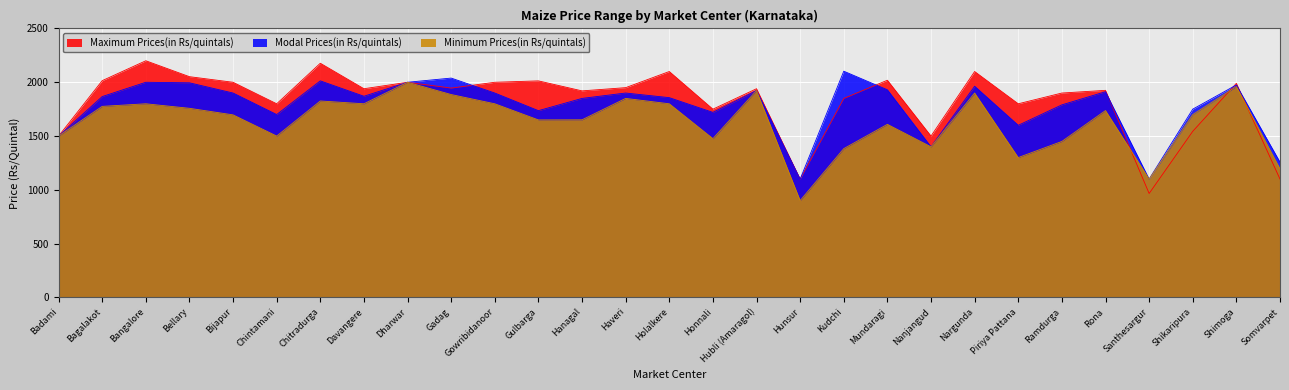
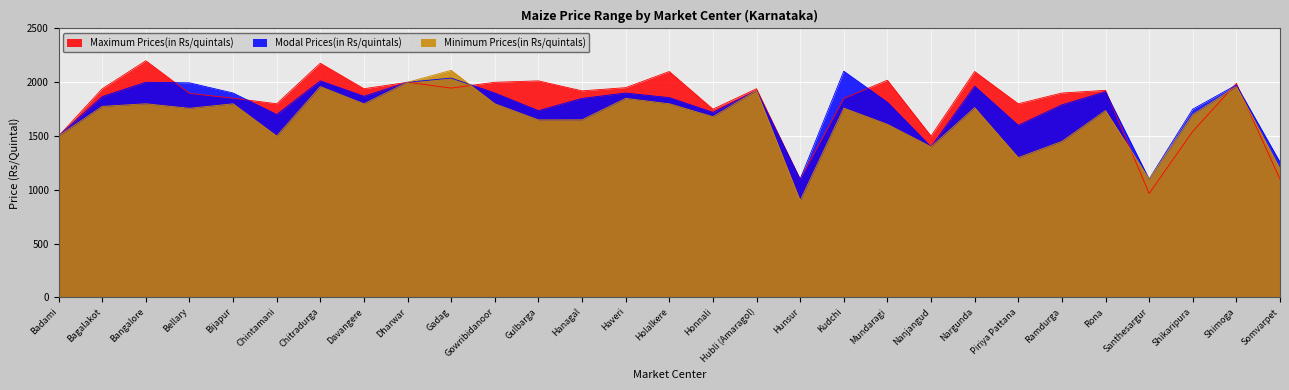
  {
    "Maximum Prices(in Rs/quintals)": {
-     "Bagalakot": 2020,
+     "Bagalakot": 1940,
      "Bangalore": 2200,
-     "Bellary": 2050,
-     "Bijapur": 2000,
+     "Bellary": 1900,
+     "Bijapur": 1850,
      "Chintamani": 1800,
      "Chitradurga": 2180,
      "Davangere": 1940,
      "Gadag": 1950,
      "Gowribidanoor": 2000,
      "Gulbarga": 2010,
      "Hanagal": 1920,
      "Haveri": 1950,
      "Holalkere": 2100,
      "Honnali": 1750,
      "Kudchi": 1850,
      "Mundaragi": 2020,
      "Nanjangud": 1500,
      "Nargunda": 2100,
      "Piriya Pattana": 1800,
      "Ramdurga": 1900,
      "Santhesargur": 970,
      "Shikaripura": 1540,
      "Somvarpet": 1100
    },
    "Modal Prices(in Rs/quintals)": {
      "Bagalakot": 1870,
      "Bangalore": 2000,
      "Bellary": 2000,
      "Bijapur": 1900,
      "Chintamani": 1700,
      "Chitradurga": 2010,
      "Davangere": 1870,
      "Gadag": 2040,
      "Gowribidanoor": 1900,
      "Gulbarga": 1740,
      "Hanagal": 1850,
      "Haveri": 1900,
      "Holalkere": 1860,
      "Honnali": 1720,
      "Kudchi": 2100,
-     "Mundaragi": 1930,
+     "Mundaragi": 1810,
      "Nargunda": 1960,
      "Piriya Pattana": 1600,
      "Ramdurga": 1790,
      "Shikaripura": 1750,
      "Somvarpet": 1260
    },
    "Minimum Prices(in Rs/quintals)": {
      "Bagalakot": 1780,
      "Bangalore": 1800,
      "Bellary": 1760,
-     "Bijapur": 1700,
+     "Bijapur": 1800,
      "Chintamani": 1500,
-     "Chitradurga": 1830,
+     "Chitradurga": 1960,
      "Davangere": 1800,
-     "Gadag": 1890,
+     "Gadag": 2110,
      "Gowribidanoor": 1800,
      "Gulbarga": 1650,
      "Hanagal": 1650,
      "Haveri": 1850,
      "Holalkere": 1800,
-     "Honnali": 1480,
+     "Honnali": 1680,
      "Hunsur": 900,
-     "Kudchi": 1380,
+     "Kudchi": 1760,
      "Mundaragi": 1610,
-     "Nargunda": 1900,
+     "Nargunda": 1760,
      "Piriya Pattana": 1300,
      "Ramdurga": 1450,
      "Rona": 1740,
      "Shikaripura": 1700,
      "Somvarpet": 1200
    }
  }
